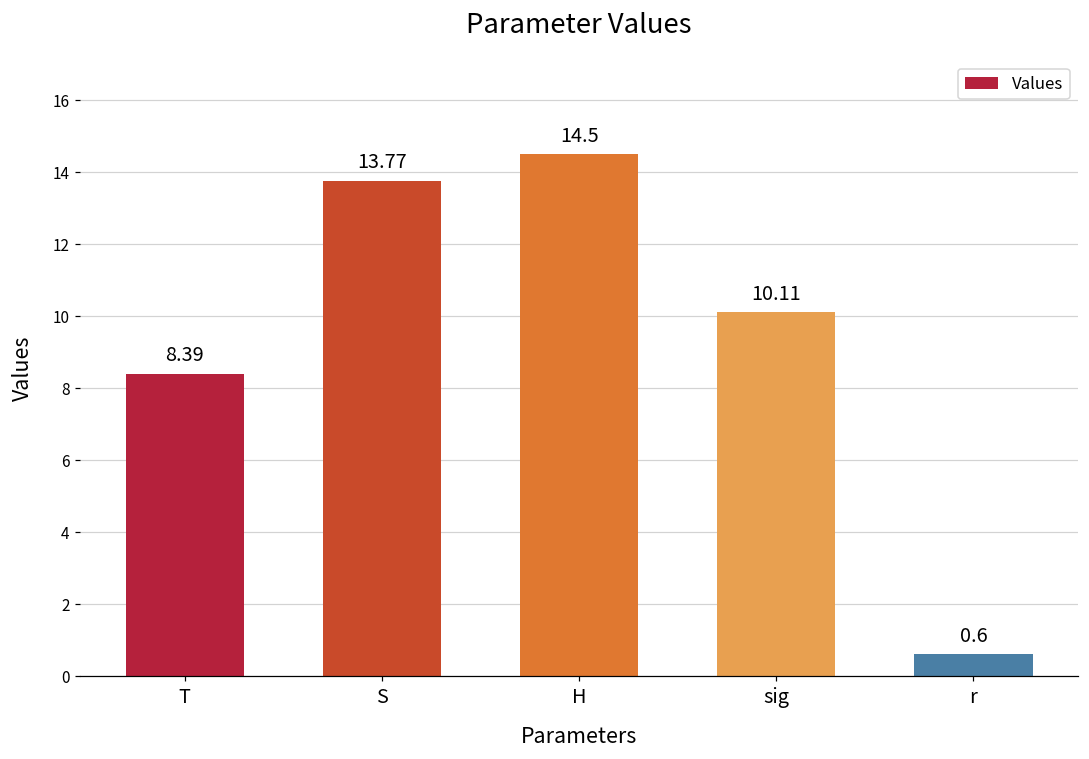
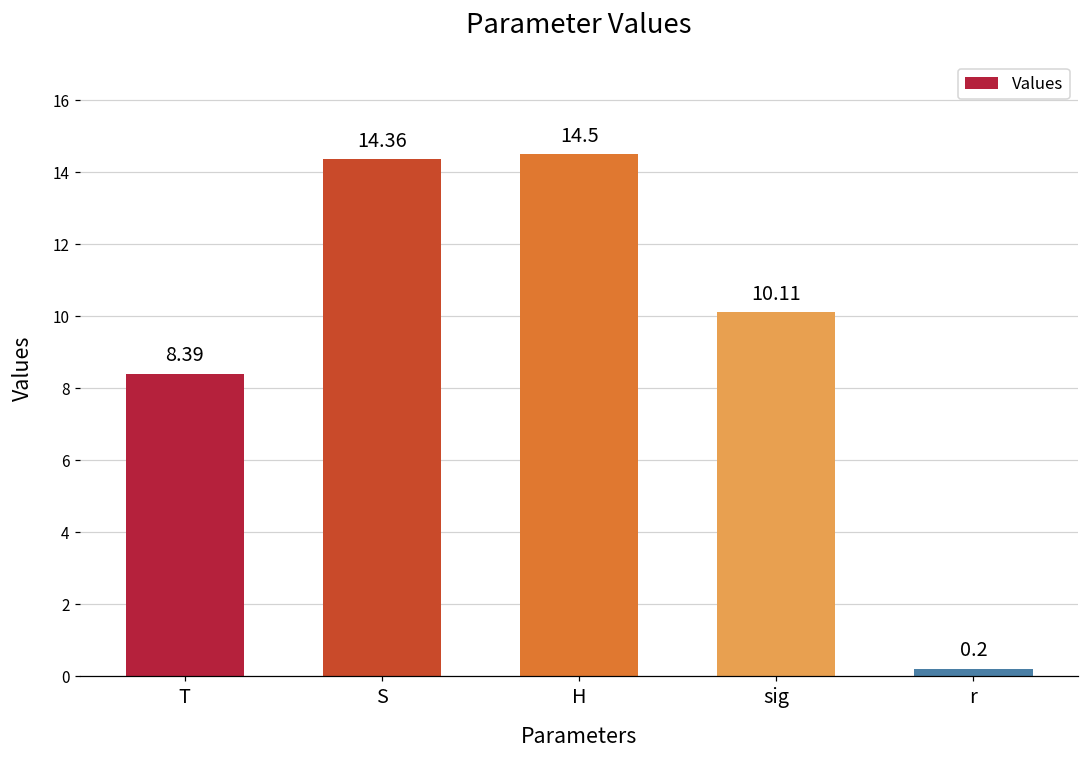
  {
    "T": 8.39,
-   "S": 13.77,
+   "S": 14.36,
    "H": 14.5,
    "sig": 10.11,
-   "r": 0.6
+   "r": 0.2
  }
